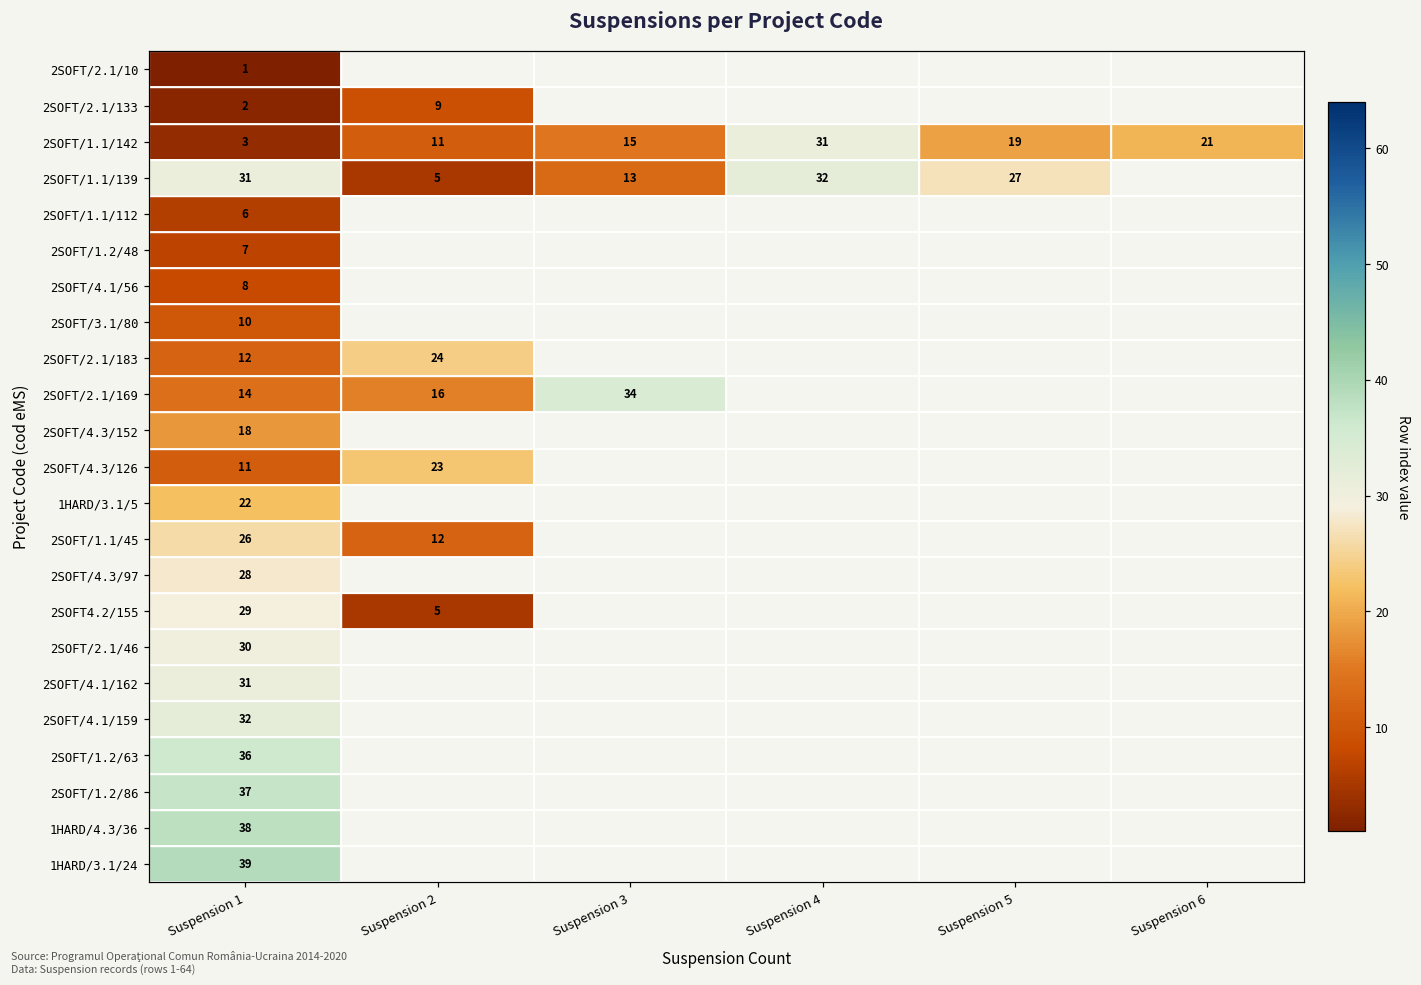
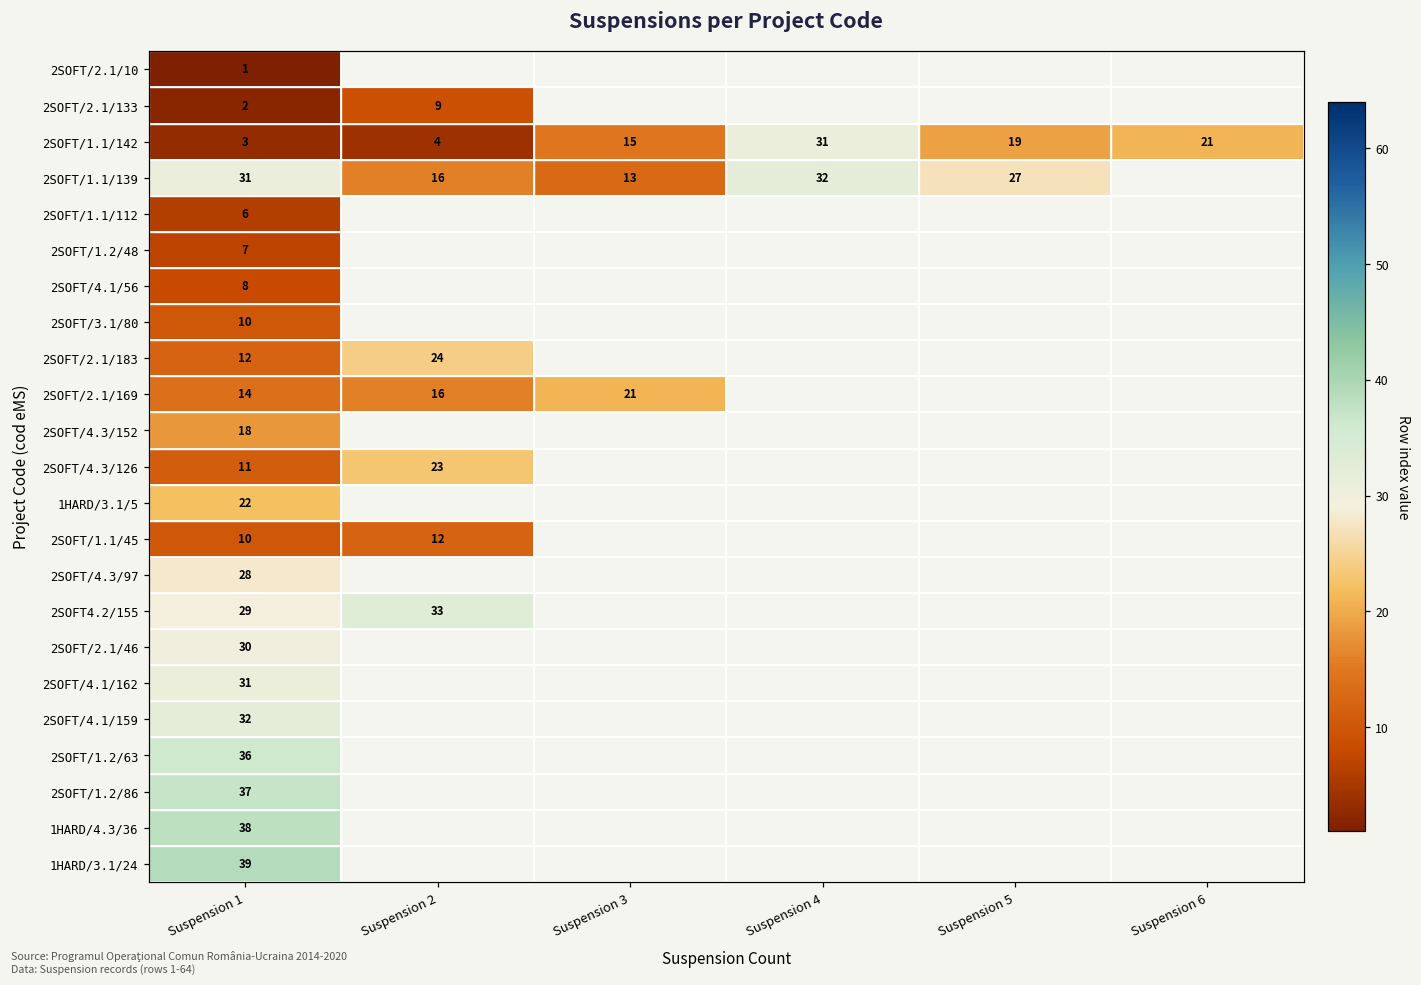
  {
    "2SOFT/2.1/10": {
      "Suspension 1": 1
    },
    "2SOFT/2.1/133": {
      "Suspension 1": 2,
      "Suspension 2": 9
    },
    "2SOFT/1.1/142": {
      "Suspension 1": 3,
-     "Suspension 2": 11,
+     "Suspension 2": 4,
      "Suspension 3": 15,
      "Suspension 4": 31,
      "Suspension 5": 19,
      "Suspension 6": 21
    },
    "2SOFT/1.1/139": {
      "Suspension 1": 31,
-     "Suspension 2": 5,
+     "Suspension 2": 16,
      "Suspension 3": 13,
      "Suspension 4": 32,
      "Suspension 5": 27
    },
    "2SOFT/1.1/112": {
      "Suspension 1": 6
    },
    "2SOFT/1.2/48": {
      "Suspension 1": 7
    },
    "2SOFT/4.1/56": {
      "Suspension 1": 8
    },
    "2SOFT/3.1/80": {
      "Suspension 1": 10
    },
    "2SOFT/2.1/183": {
      "Suspension 1": 12,
      "Suspension 2": 24
    },
    "2SOFT/2.1/169": {
      "Suspension 1": 14,
      "Suspension 2": 16,
-     "Suspension 3": 34
+     "Suspension 3": 21
    },
    "2SOFT/4.3/152": {
      "Suspension 1": 18
    },
    "2SOFT/4.3/126": {
      "Suspension 1": 11,
      "Suspension 2": 23
    },
    "1HARD/3.1/5": {
      "Suspension 1": 22
    },
    "2SOFT/1.1/45": {
-     "Suspension 1": 26,
+     "Suspension 1": 10,
      "Suspension 2": 12
    },
    "2SOFT/4.3/97": {
      "Suspension 1": 28
    },
    "2SOFT4.2/155": {
      "Suspension 1": 29,
-     "Suspension 2": 5
+     "Suspension 2": 33
    },
    "2SOFT/2.1/46": {
      "Suspension 1": 30
    },
    "2SOFT/4.1/162": {
      "Suspension 1": 31
    },
    "2SOFT/4.1/159": {
      "Suspension 1": 32
    },
    "2SOFT/1.2/63": {
      "Suspension 1": 36
    },
    "2SOFT/1.2/86": {
      "Suspension 1": 37
    },
    "1HARD/4.3/36": {
      "Suspension 1": 38
    },
    "1HARD/3.1/24": {
      "Suspension 1": 39
    }
  }
